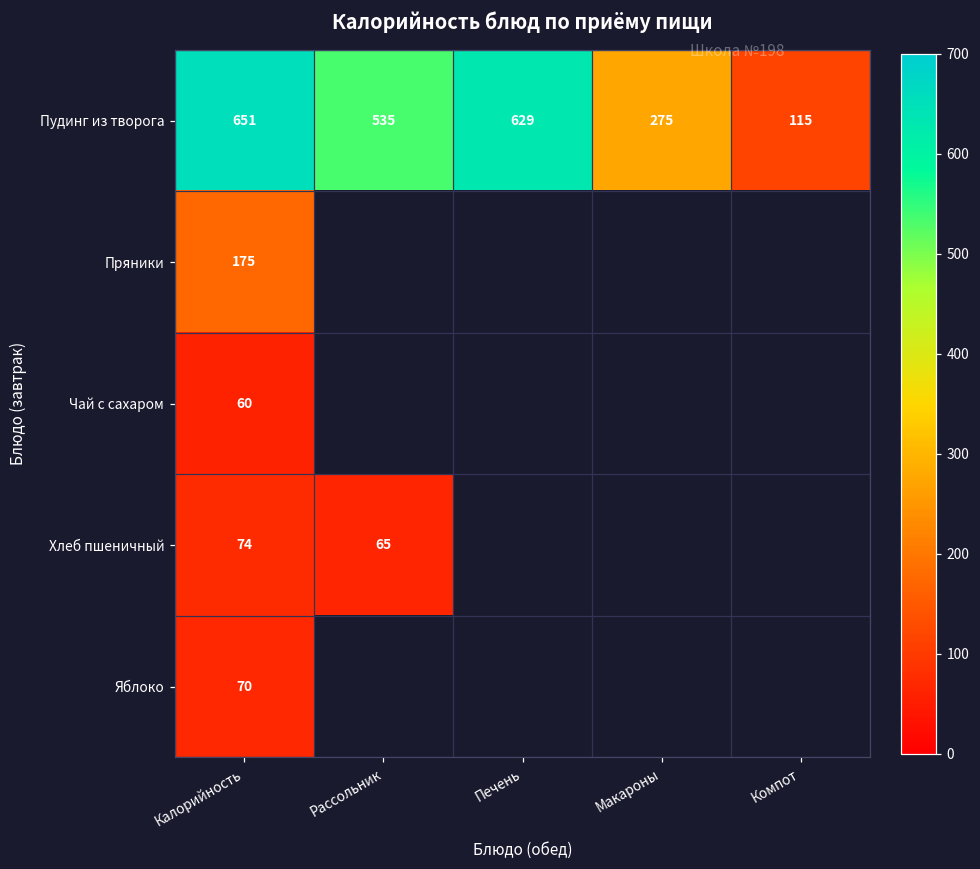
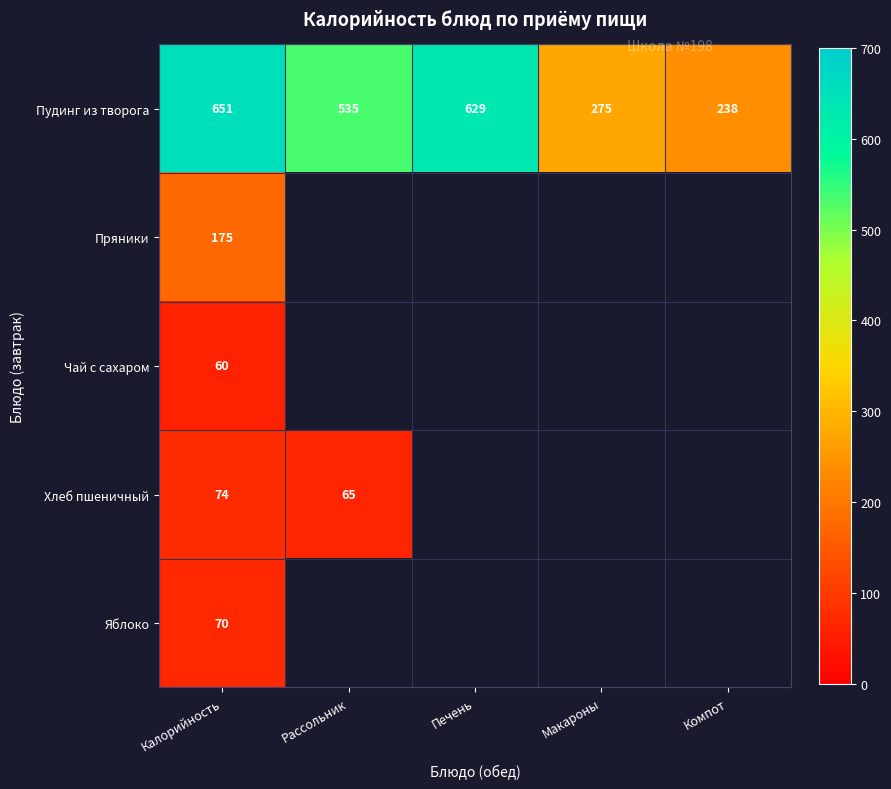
  {
    "Пудинг из творога": {
      "Калорийность": 651,
      "Рассольник": 535,
      "Печень": 629,
      "Макароны": 275,
-     "Компот": 115
+     "Компот": 238
    },
    "Пряники": {
      "Калорийность": 175
    },
    "Чай с сахаром": {
      "Калорийность": 60
    },
    "Хлеб пшеничный": {
      "Калорийность": 74,
      "Рассольник": 65
    },
    "Яблоко": {
      "Калорийность": 70
    }
  }
